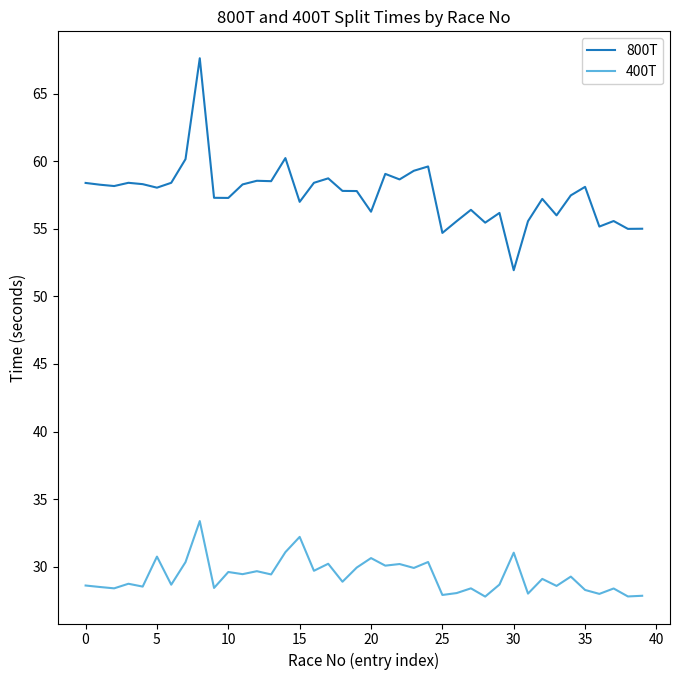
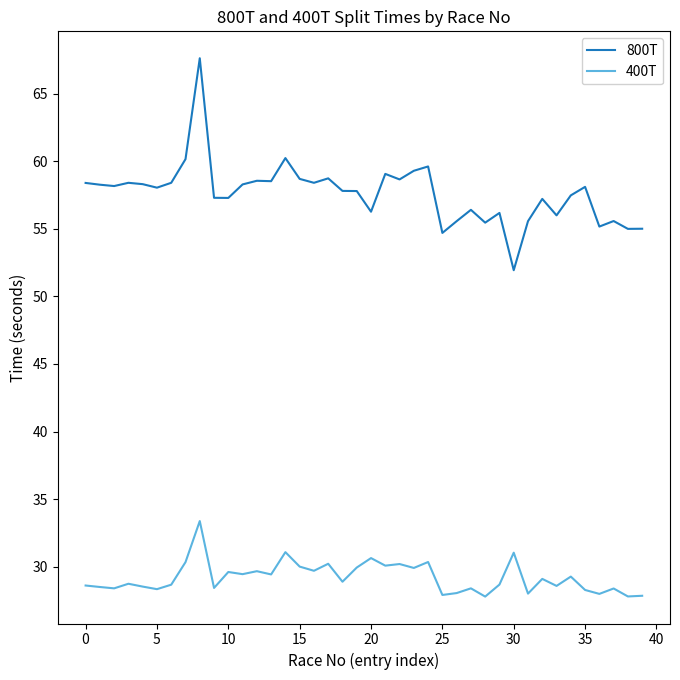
  {
    "800T": {
      "0": 58.4,
      "5": 58.1,
      "10": 57.3,
-     "15": 57.0,
+     "15": 58.7,
      "20": 56.3,
      "25": 54.7,
      "30": 51.9,
      "35": 58.1
    },
    "400T": {
      "0": 28.6,
-     "5": 30.7,
+     "5": 28.3,
      "10": 29.6,
-     "15": 32.2,
+     "15": 30.0,
      "20": 30.6,
      "25": 27.9,
      "30": 31.0,
      "35": 28.3
    }
  }
